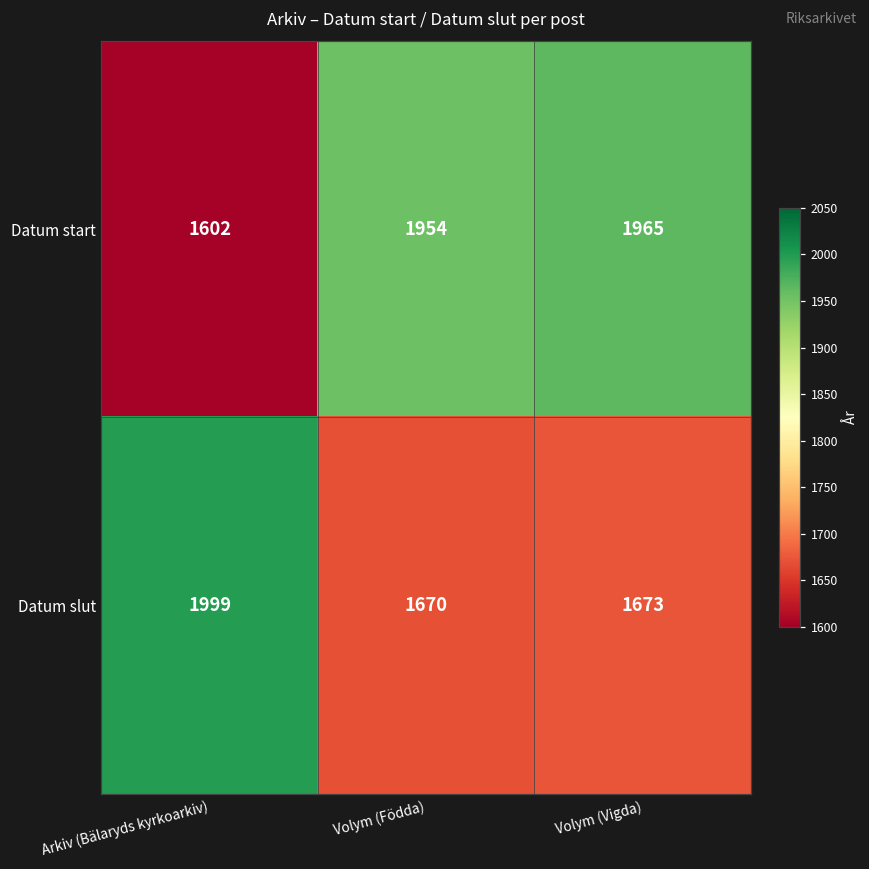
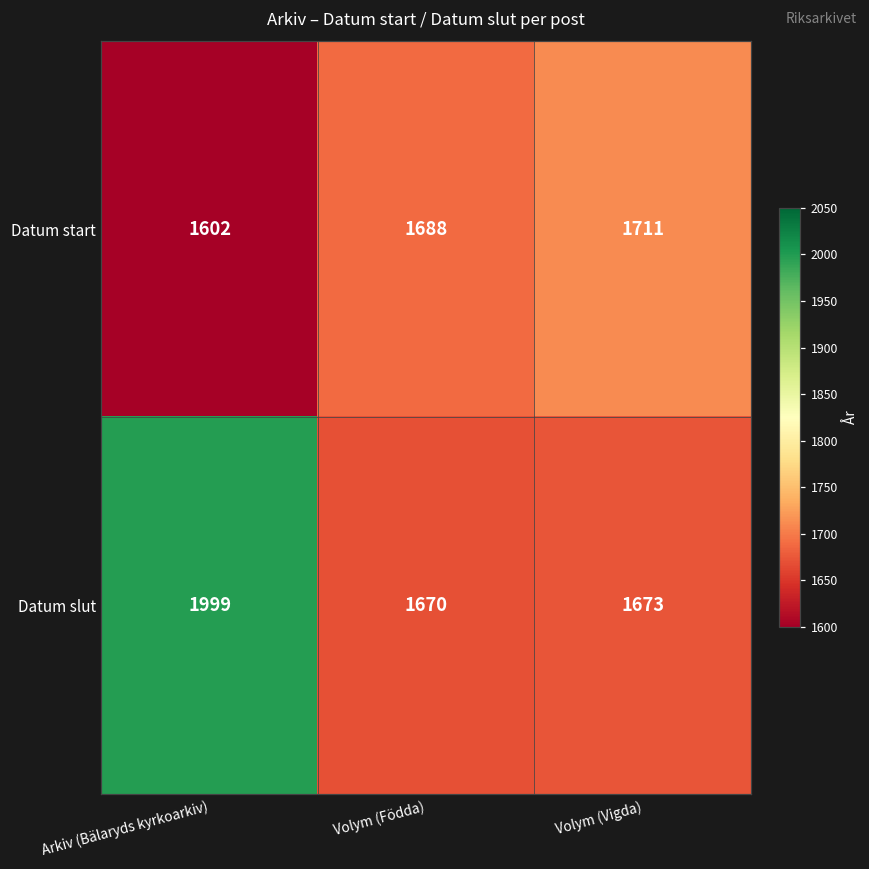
  {
    "Datum start": {
      "Arkiv (Bälaryds kyrkoarkiv)": 1602,
-     "Volym (Födda)": 1954,
-     "Volym (Vigda)": 1965
+     "Volym (Födda)": 1688,
+     "Volym (Vigda)": 1711
    },
    "Datum slut": {
      "Arkiv (Bälaryds kyrkoarkiv)": 1999,
      "Volym (Födda)": 1670,
      "Volym (Vigda)": 1673
    }
  }
